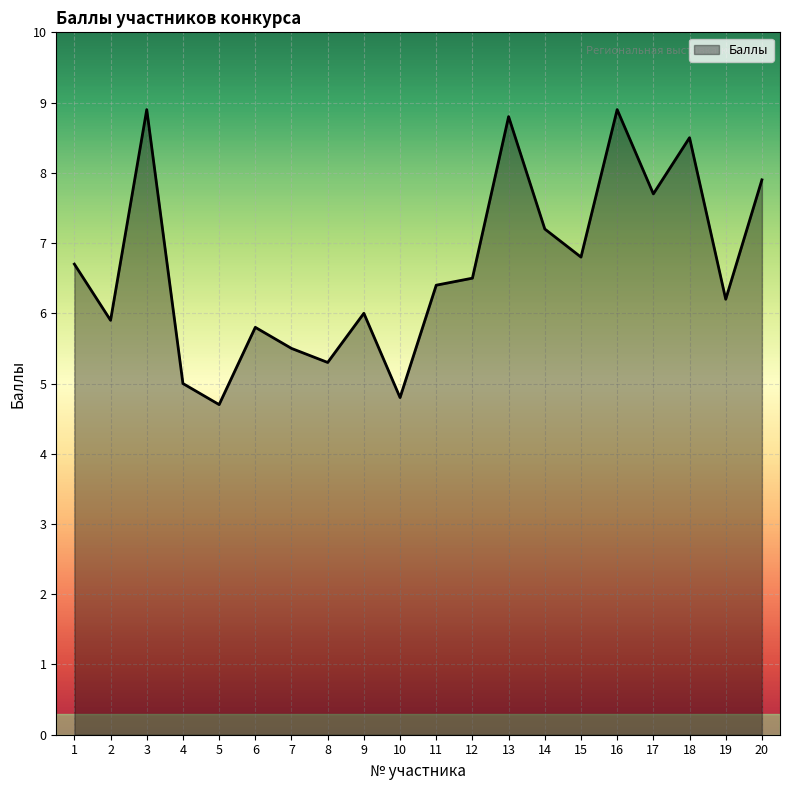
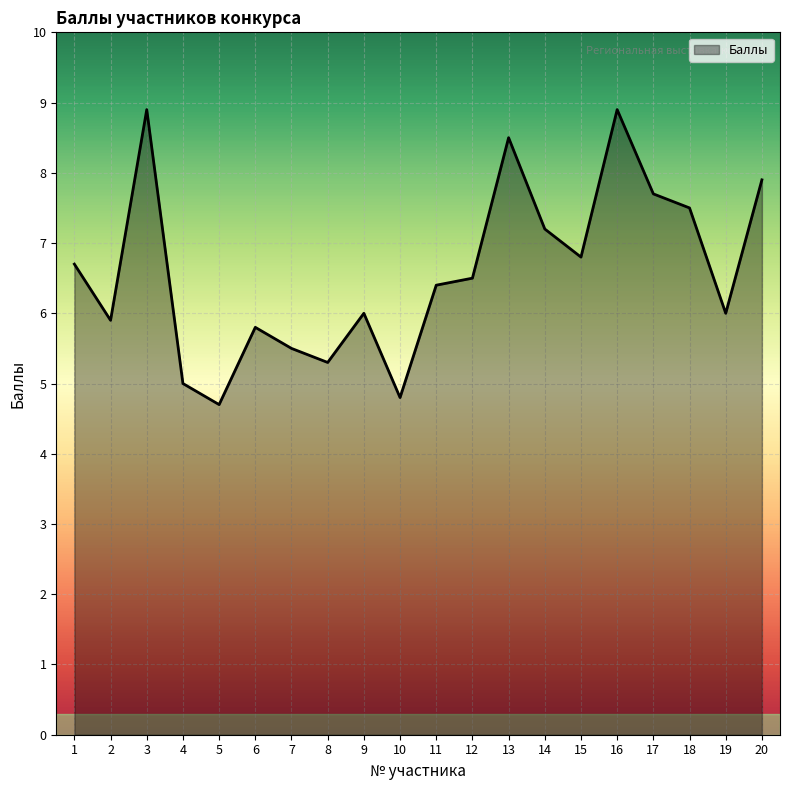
  {
    "1": 6.7,
    "2": 5.9,
    "3": 8.9,
    "4": 5.0,
    "5": 4.7,
    "6": 5.8,
    "7": 5.5,
    "8": 5.3,
    "9": 6.0,
    "10": 4.8,
    "11": 6.4,
    "12": 6.5,
-   "13": 8.8,
+   "13": 8.5,
    "14": 7.2,
    "15": 6.8,
    "16": 8.9,
    "17": 7.7,
-   "18": 8.5,
-   "19": 6.2,
+   "18": 7.5,
+   "19": 6.0,
    "20": 7.9
  }
